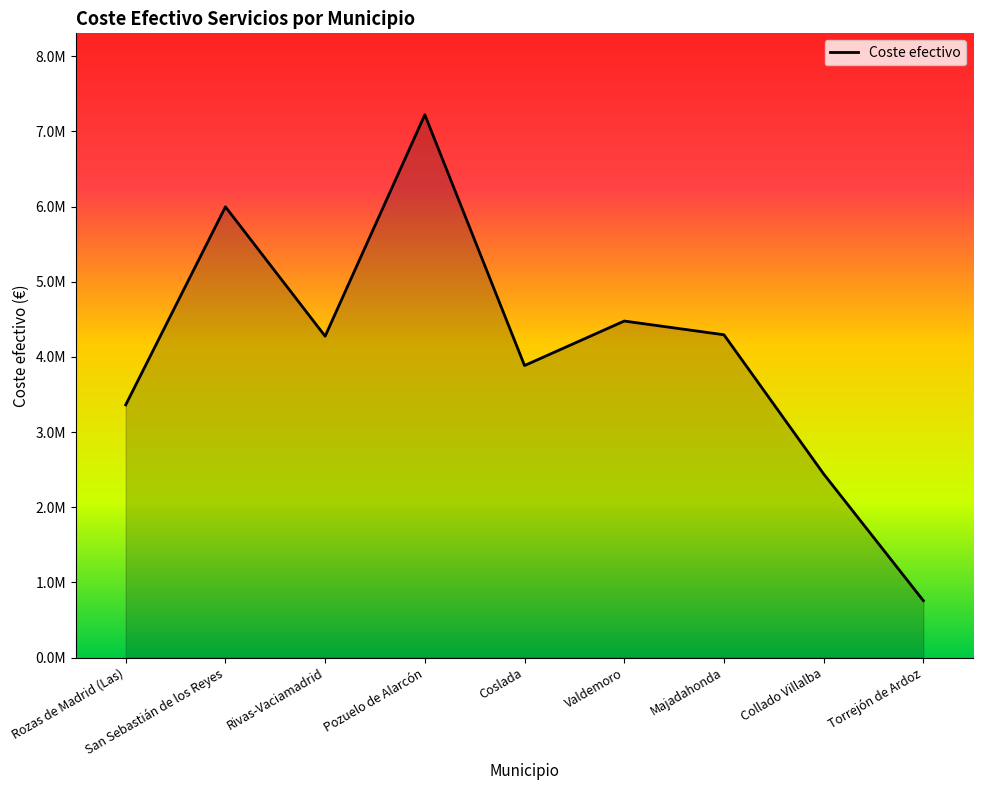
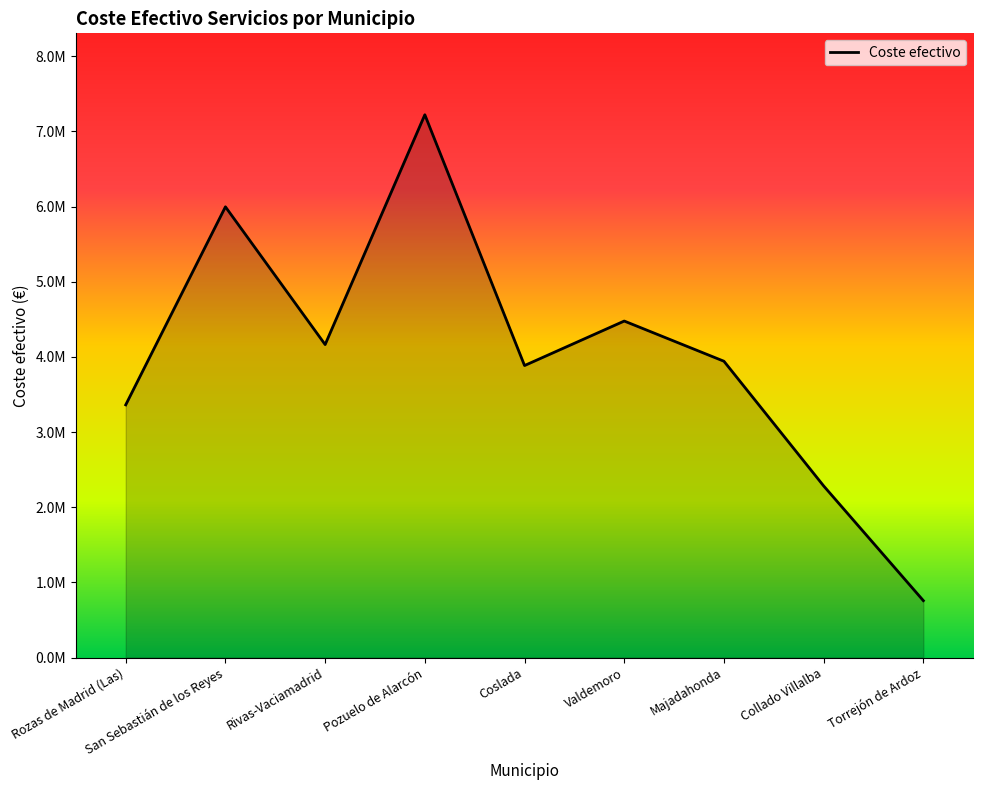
  {
    "Rozas de Madrid (Las)": 3400000,
    "San Sebastián de los Reyes": 6000000,
-   "Rivas-Vaciamadrid": 4300000,
+   "Rivas-Vaciamadrid": 4200000,
    "Pozuelo de Alarcón": 7200000,
    "Coslada": 3900000,
    "Valdemoro": 4500000,
-   "Majadahonda": 4300000,
-   "Collado Villalba": 2400000,
+   "Majadahonda": 3900000,
+   "Collado Villalba": 2300000,
    "Torrejón de Ardoz": 800000
  }
